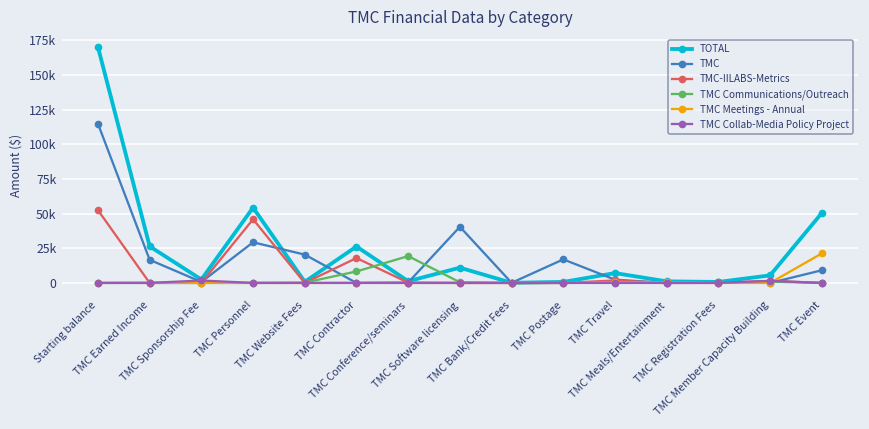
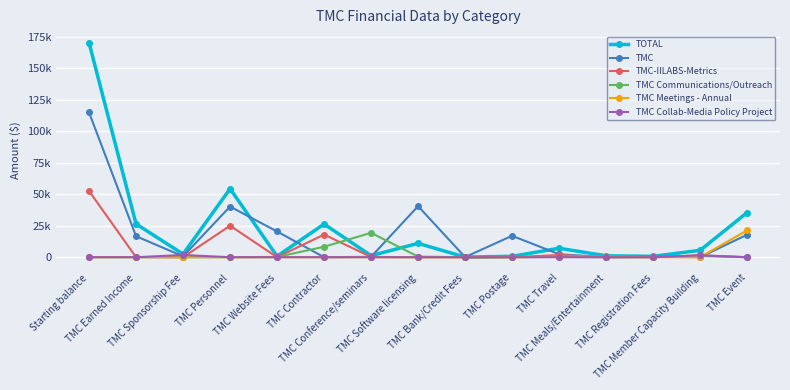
  {
    "TOTAL": {
      "Starting balance": 170000,
      "TMC Earned Income": 26000,
      "TMC Personnel": 54000,
      "TMC Contractor": 26000,
      "TMC Software licensing": 11000,
      "TMC Travel": 7000,
      "TMC Member Capacity Building": 5000,
-     "TMC Event": 50000
+     "TMC Event": 35000
    },
    "TMC": {
      "Starting balance": 115000,
      "TMC Earned Income": 17000,
-     "TMC Personnel": 29000,
+     "TMC Personnel": 40000,
      "TMC Website Fees": 20000,
      "TMC Software licensing": 40000,
      "TMC Postage": 17000,
-     "TMC Event": 9000
+     "TMC Event": 18000
    },
    "TMC-IILABS-Metrics": {
      "Starting balance": 52000,
-     "TMC Personnel": 46000,
+     "TMC Personnel": 25000,
      "TMC Contractor": 18000
    },
    "TMC Communications/Outreach": {
      "TMC Contractor": 8000,
      "TMC Conference/seminars": 19000
    },
    "TMC Meetings - Annual": {
      "TMC Event": 21000
    }
  }
